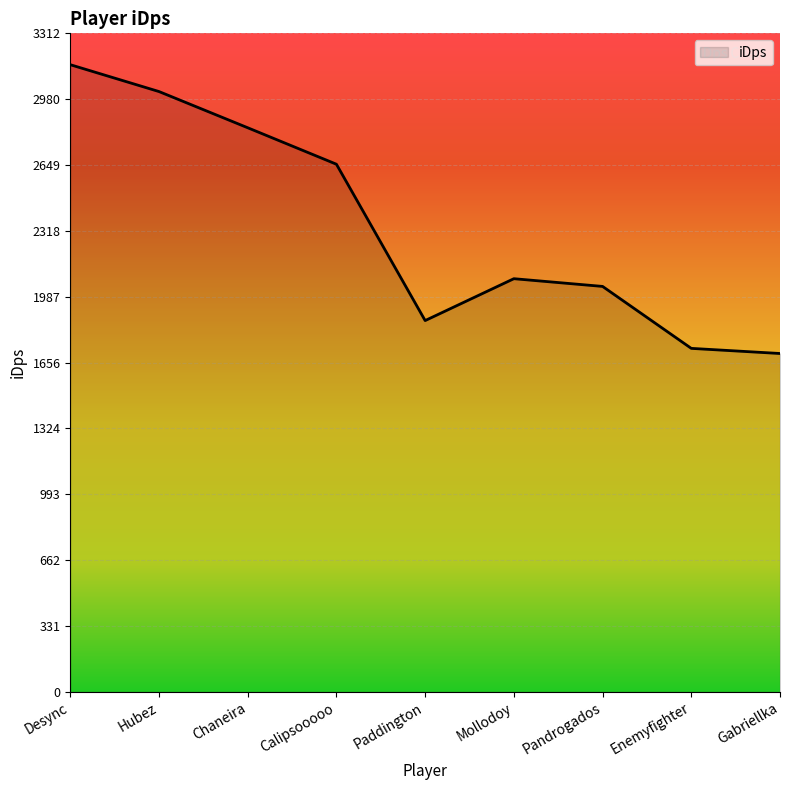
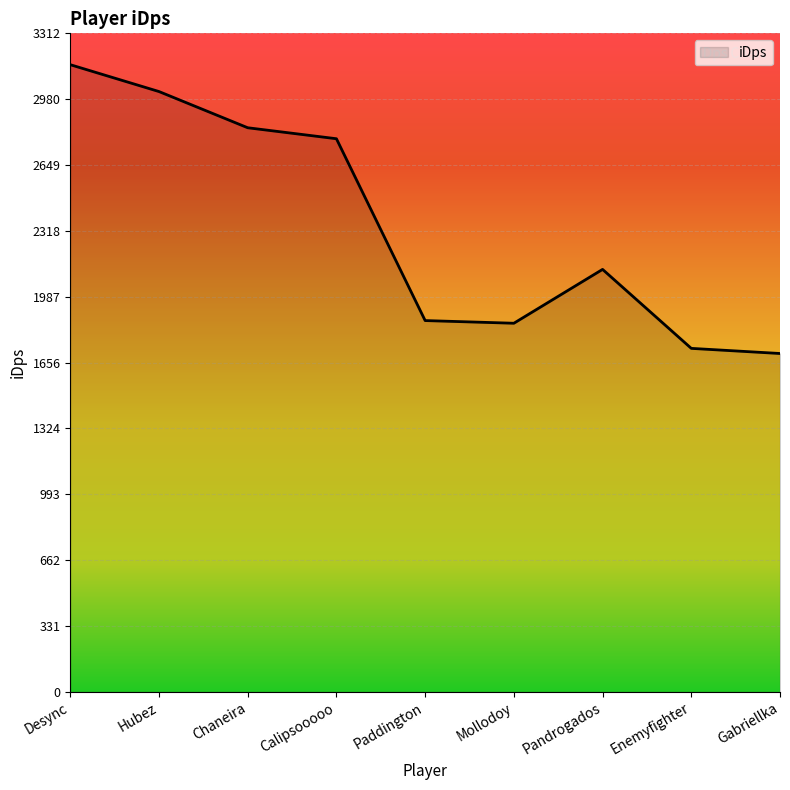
  {
    "Desync": 3150,
    "Hubez": 3020,
    "Chaneira": 2840,
-   "Calipsooooo": 2650,
+   "Calipsooooo": 2780,
    "Paddington": 1870,
-   "Mollodoy": 2080,
-   "Pandrogados": 2040,
+   "Mollodoy": 1850,
+   "Pandrogados": 2120,
    "Enemyfighter": 1730,
    "Gabriellka": 1700
  }
